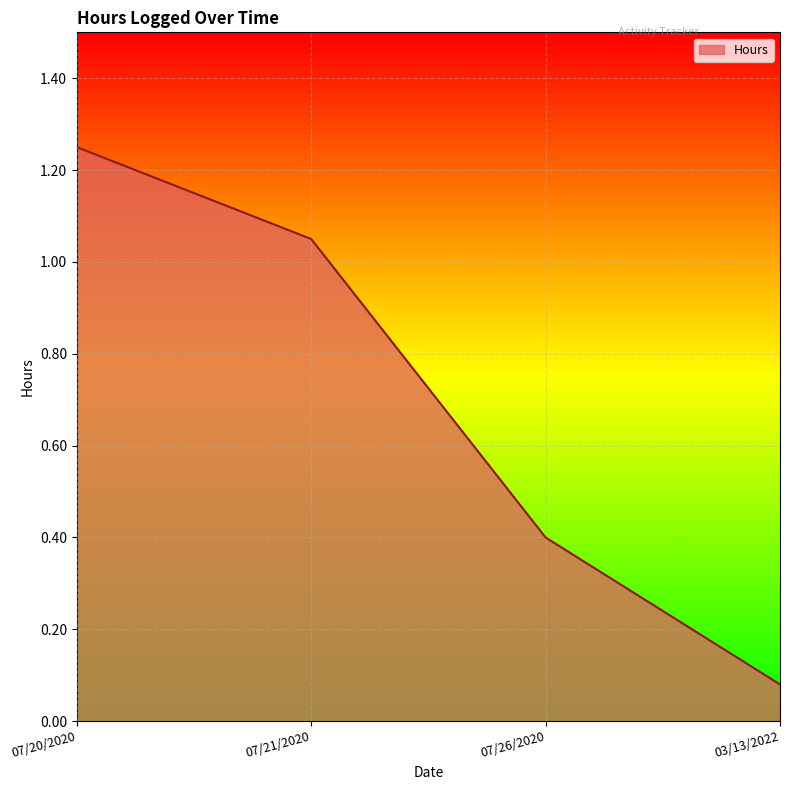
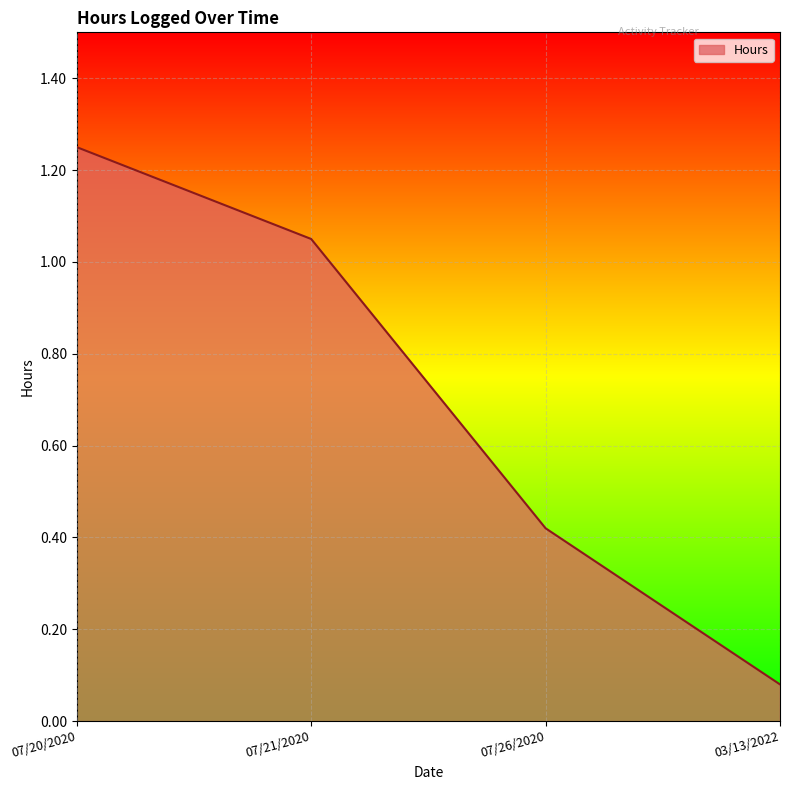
  {
    "07/20/2020": 1.25,
    "07/21/2020": 1.05,
-   "07/26/2020": 0.40,
+   "07/26/2020": 0.42,
    "03/13/2022": 0.08
  }
